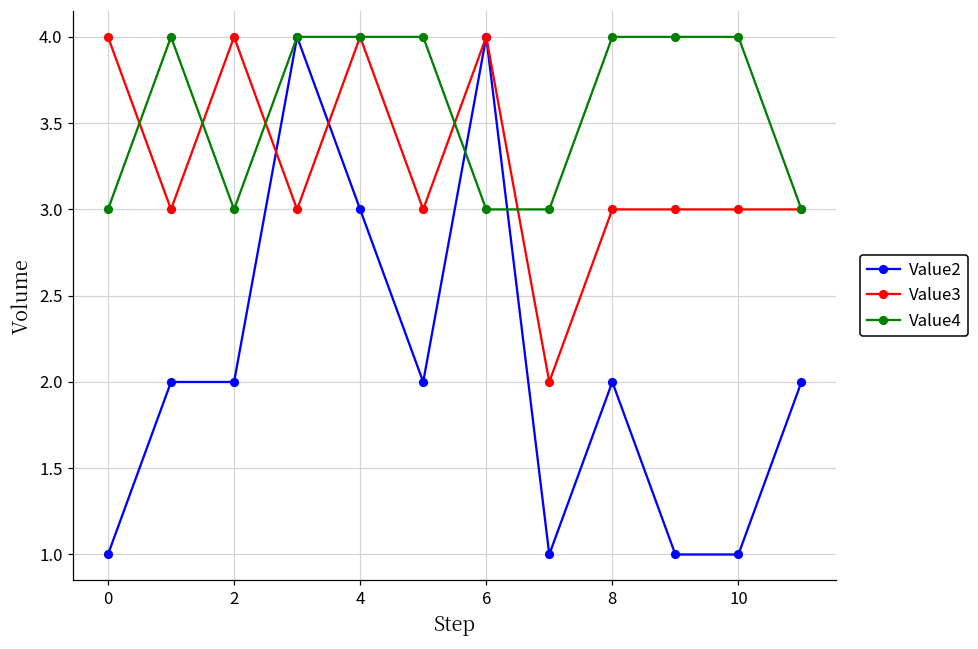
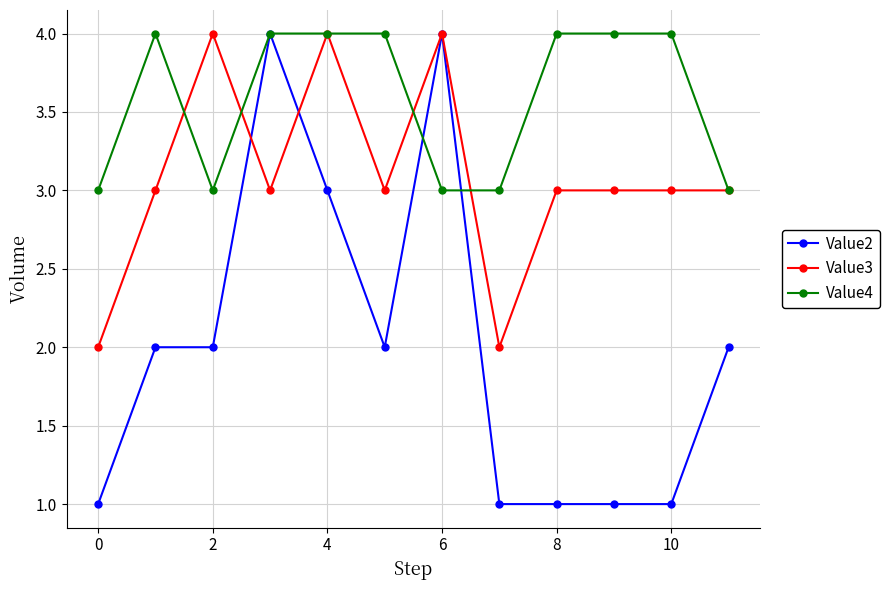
  {
    "Value2": {
      "0": 1,
      "2": 2,
      "4": 3,
-     "8": 2,
+     "8": 1,
      "10": 1
    },
    "Value3": {
-     "0": 4,
+     "0": 2,
      "2": 4,
      "8": 3,
      "10": 3
    },
    "Value4": {
      "0": 3,
      "2": 3,
      "6": 3,
      "8": 4,
      "10": 4
    }
  }
